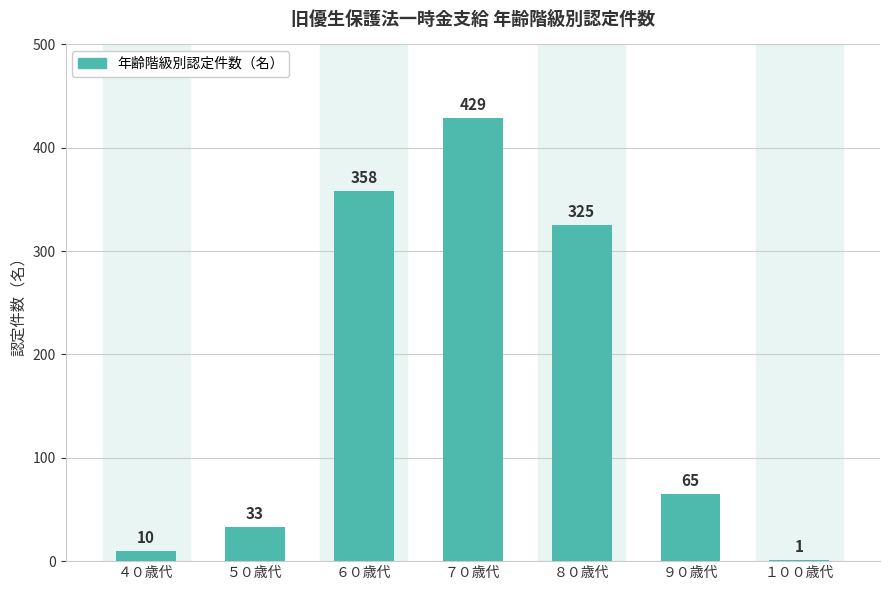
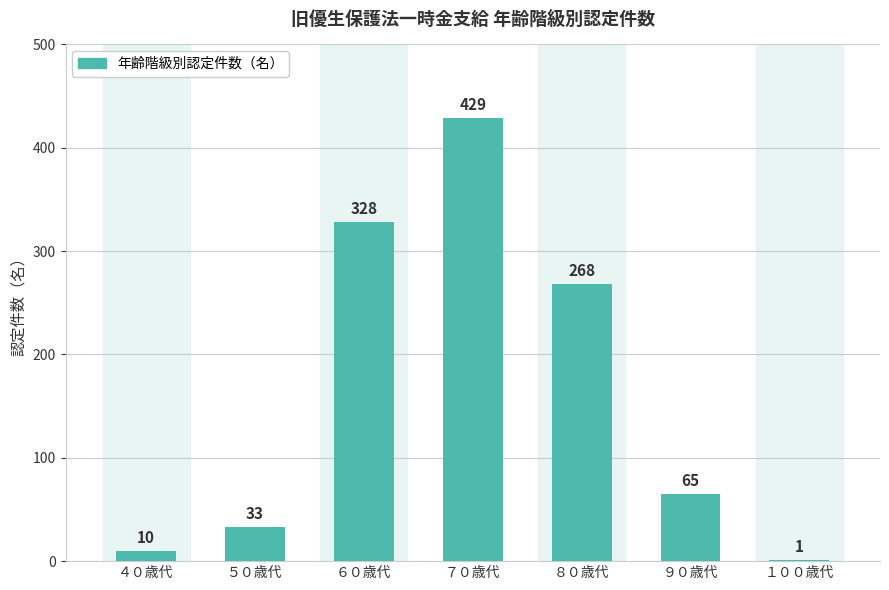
  {
    "４０歳代": 10,
    "５０歳代": 33,
-   "６０歳代": 358,
+   "６０歳代": 328,
    "７０歳代": 429,
-   "８０歳代": 325,
+   "８０歳代": 268,
    "９０歳代": 65,
    "１００歳代": 1
  }
